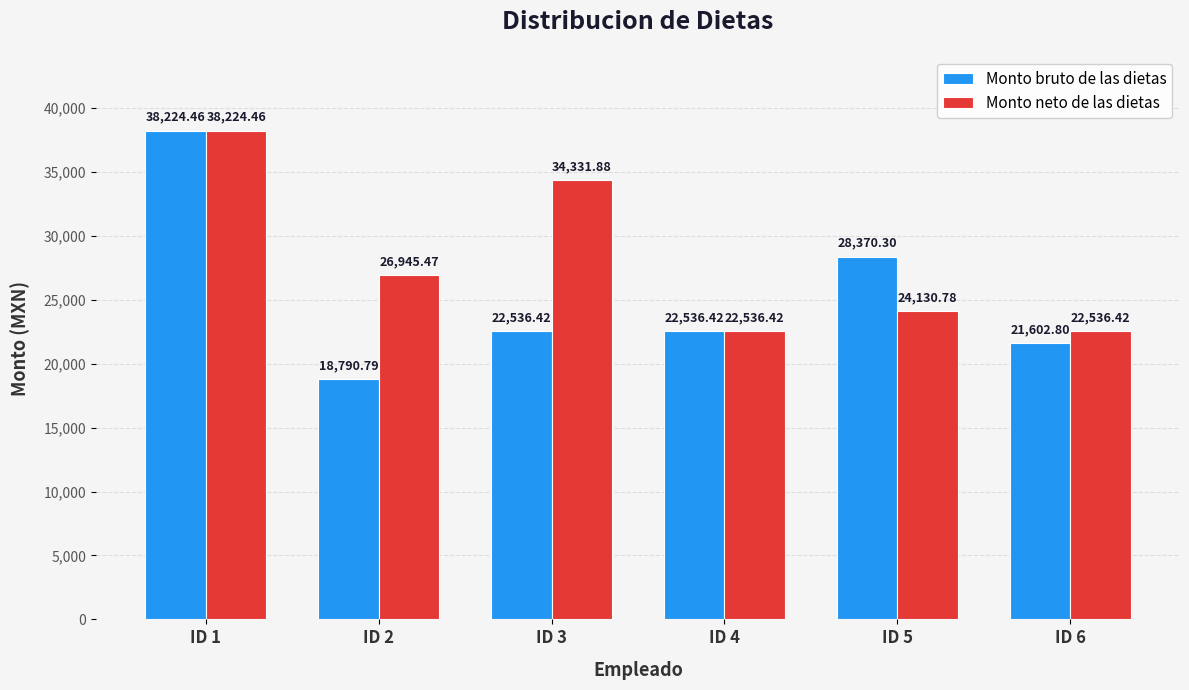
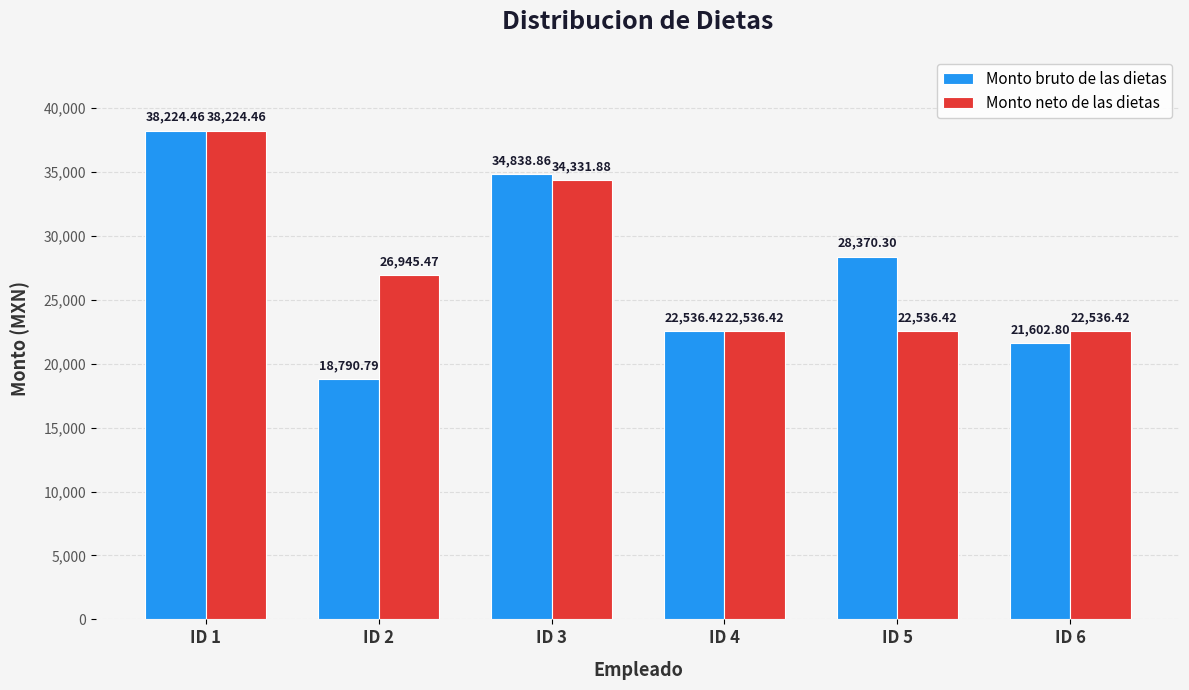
  {
    "Monto bruto de las dietas": {
      "ID 1": "38,224.46",
      "ID 2": "18,790.79",
-     "ID 3": "22,536.42",
+     "ID 3": "34,838.86",
      "ID 4": "22,536.42",
      "ID 5": "28,370.30",
      "ID 6": "21,602.80"
    },
    "Monto neto de las dietas": {
      "ID 1": "38,224.46",
      "ID 2": "26,945.47",
      "ID 3": "34,331.88",
      "ID 4": "22,536.42",
-     "ID 5": "24,130.78",
+     "ID 5": "22,536.42",
      "ID 6": "22,536.42"
    }
  }
